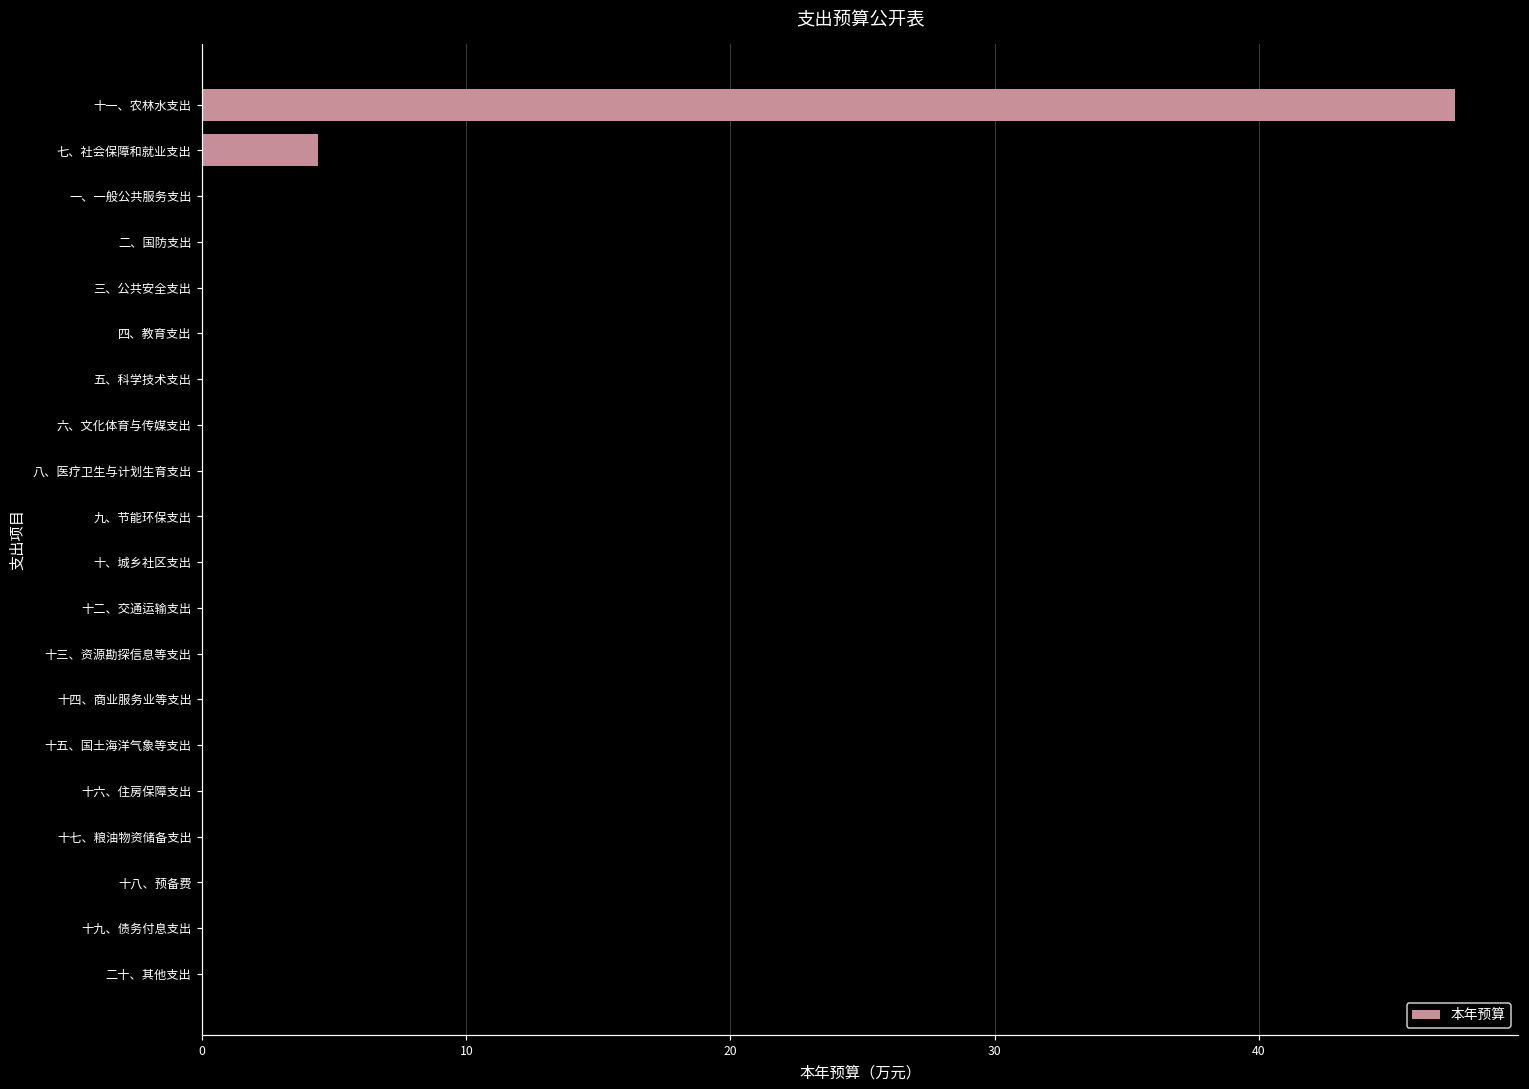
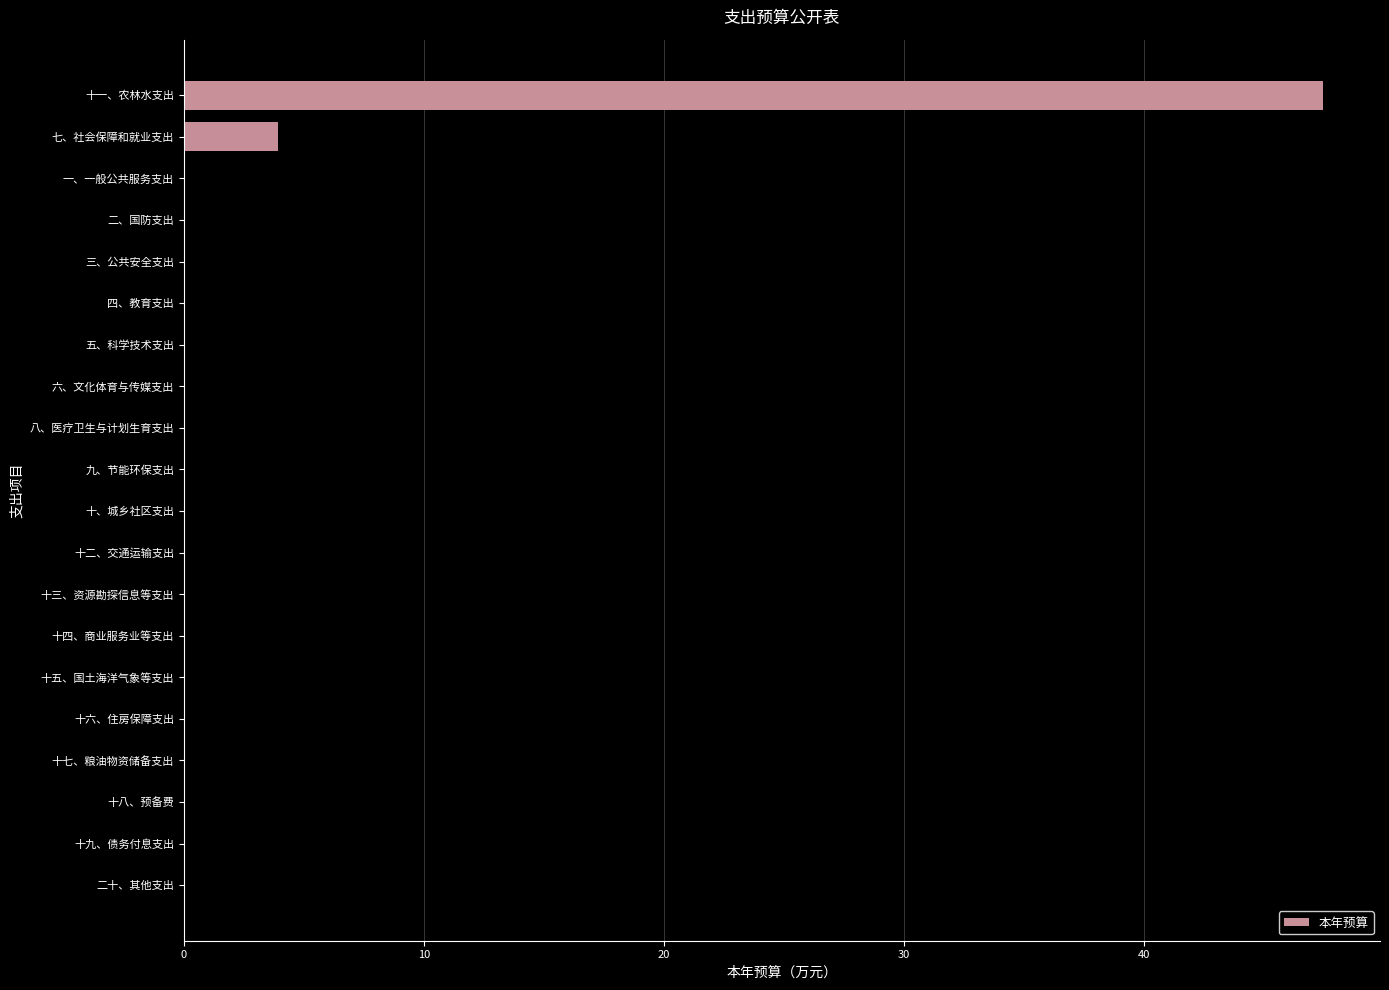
  {
    "十一、农林水支出": 47.5,
-   "七、社会保障和就业支出": 4.4,
+   "七、社会保障和就业支出": 3.9,
    "一、一般公共服务支出": 0.0,
    "二、国防支出": 0.0,
    "三、公共安全支出": 0.0,
    "四、教育支出": 0.0,
    "五、科学技术支出": 0.0,
    "六、文化体育与传媒支出": 0.0,
    "八、医疗卫生与计划生育支出": 0.0,
    "九、节能环保支出": 0.0,
    "十、城乡社区支出": 0.0,
    "十二、交通运输支出": 0.0,
    "十三、资源勘探信息等支出": 0.0,
    "十四、商业服务业等支出": 0.0,
    "十五、国土海洋气象等支出": 0.0,
    "十六、住房保障支出": 0.0,
    "十七、粮油物资储备支出": 0.0,
    "十八、预备费": 0.0,
    "十九、债务付息支出": 0.0,
    "二十、其他支出": 0.0
  }
